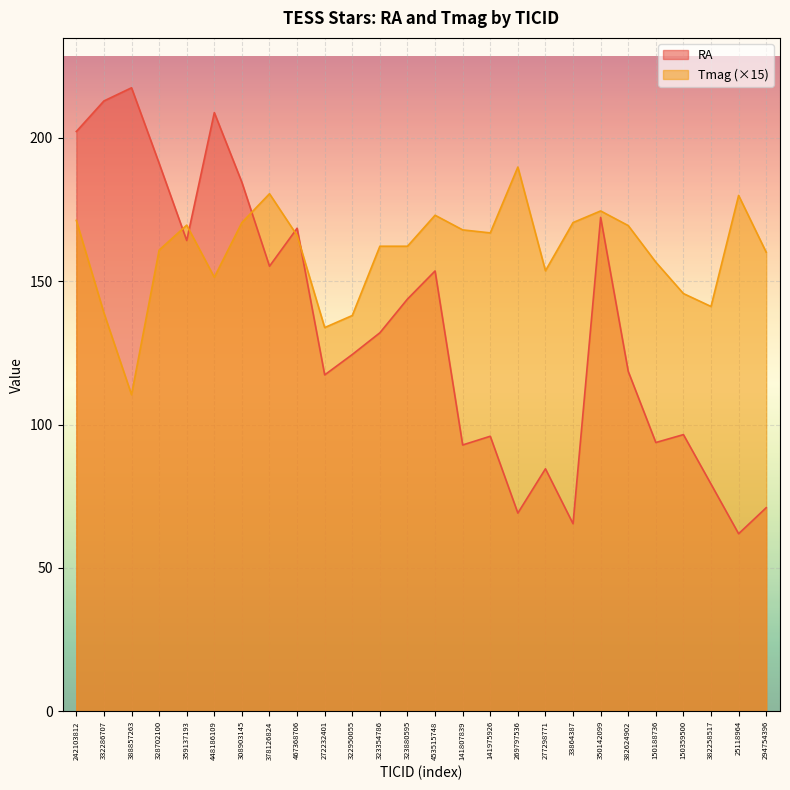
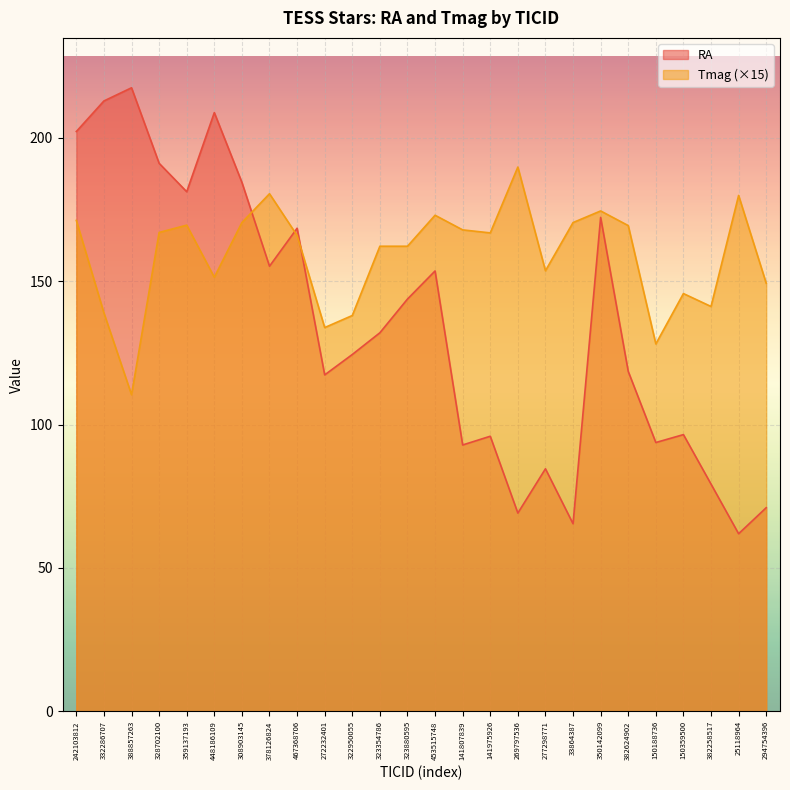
  {
    "RA": {
      "242103812": 202,
      "332286707": 213,
      "388857263": 217,
      "328702100": 191,
-     "359137193": 164,
+     "359137193": 181,
      "448186109": 209,
      "308903145": 184,
      "378126824": 155,
      "467368706": 168,
      "272232401": 117,
      "322950055": 124,
      "323354786": 132,
      "323880595": 144,
      "453515748": 154,
      "141807839": 93,
      "141975926": 96,
      "269797536": 69,
      "277298771": 85,
      "33864387": 65,
      "350142099": 172,
      "382624902": 119,
      "150188736": 94,
      "150359500": 96,
      "382258517": 79,
      "25118964": 62,
      "294754396": 71
    },
    "Tmag (×15)": {
      "242103812": 171,
      "332286707": 139,
      "388857263": 110,
-     "328702100": 161,
+     "328702100": 167,
      "359137193": 170,
      "448186109": 151,
      "308903145": 170,
      "378126824": 180,
      "467368706": 166,
      "272232401": 134,
      "322950055": 138,
      "323354786": 162,
      "323880595": 162,
      "453515748": 173,
      "141807839": 168,
      "141975926": 167,
      "269797536": 190,
      "277298771": 154,
      "33864387": 170,
      "350142099": 174,
      "382624902": 169,
-     "150188736": 157,
+     "150188736": 128,
      "150359500": 146,
      "382258517": 141,
      "25118964": 180,
-     "294754396": 160
+     "294754396": 149
    }
  }
